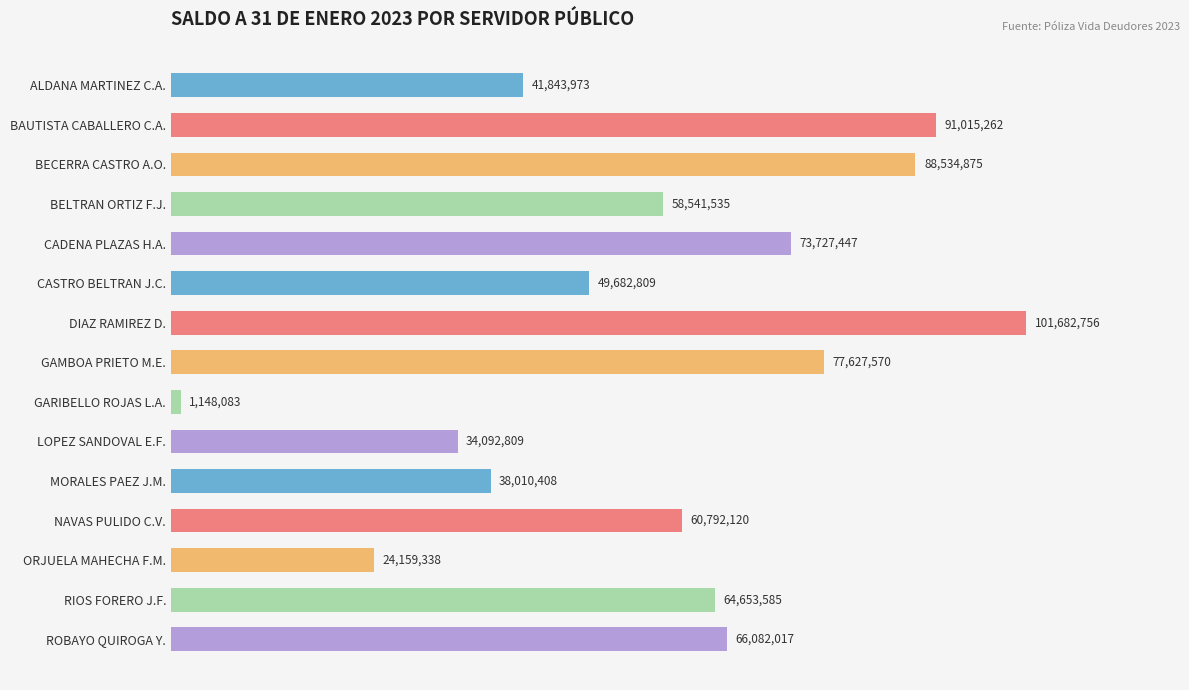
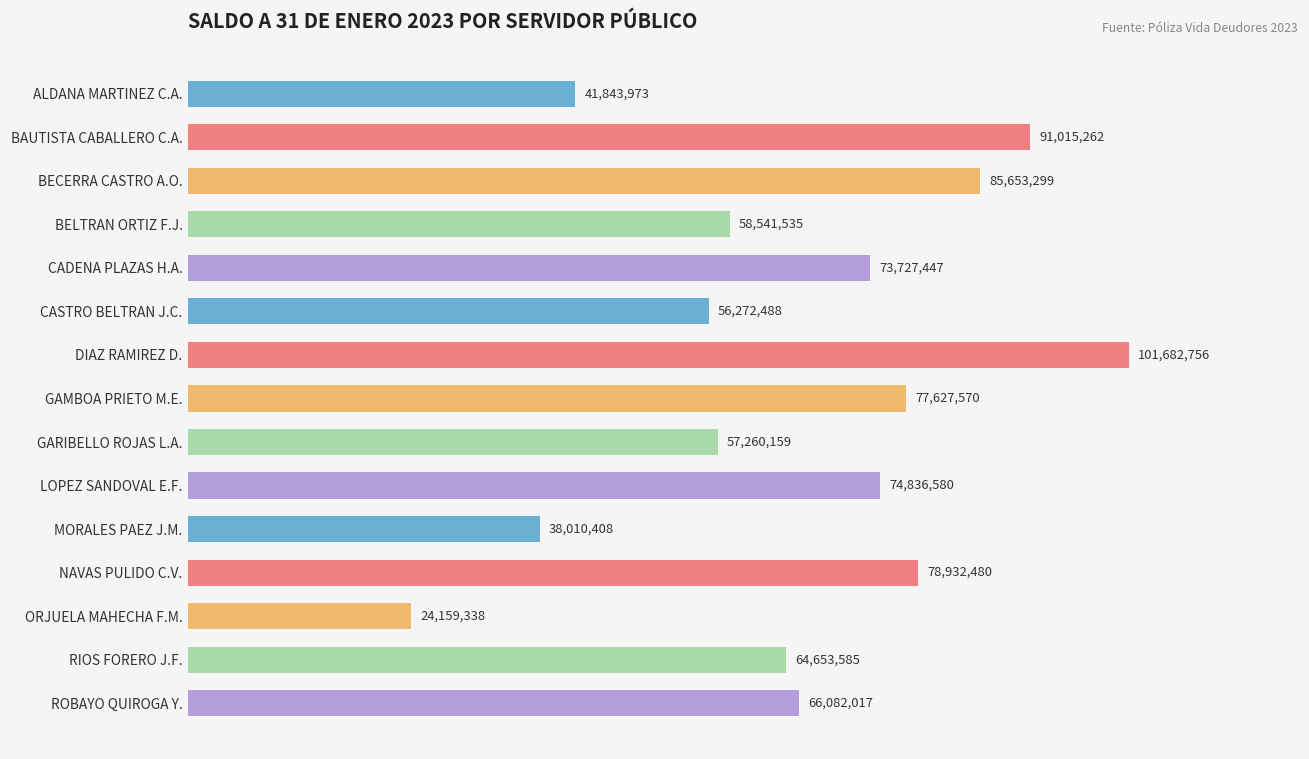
  {
    "ALDANA MARTINEZ C.A.": "41,843,973",
    "BAUTISTA CABALLERO C.A.": "91,015,262",
-   "BECERRA CASTRO A.O.": "88,534,875",
+   "BECERRA CASTRO A.O.": "85,653,299",
    "BELTRAN ORTIZ F.J.": "58,541,535",
    "CADENA PLAZAS H.A.": "73,727,447",
-   "CASTRO BELTRAN J.C.": "49,682,809",
+   "CASTRO BELTRAN J.C.": "56,272,488",
    "DIAZ RAMIREZ D.": "101,682,756",
    "GAMBOA PRIETO M.E.": "77,627,570",
-   "GARIBELLO ROJAS L.A.": "1,148,083",
-   "LOPEZ SANDOVAL E.F.": "34,092,809",
+   "GARIBELLO ROJAS L.A.": "57,260,159",
+   "LOPEZ SANDOVAL E.F.": "74,836,580",
    "MORALES PAEZ J.M.": "38,010,408",
-   "NAVAS PULIDO C.V.": "60,792,120",
+   "NAVAS PULIDO C.V.": "78,932,480",
    "ORJUELA MAHECHA F.M.": "24,159,338",
    "RIOS FORERO J.F.": "64,653,585",
    "ROBAYO QUIROGA Y.": "66,082,017"
  }
